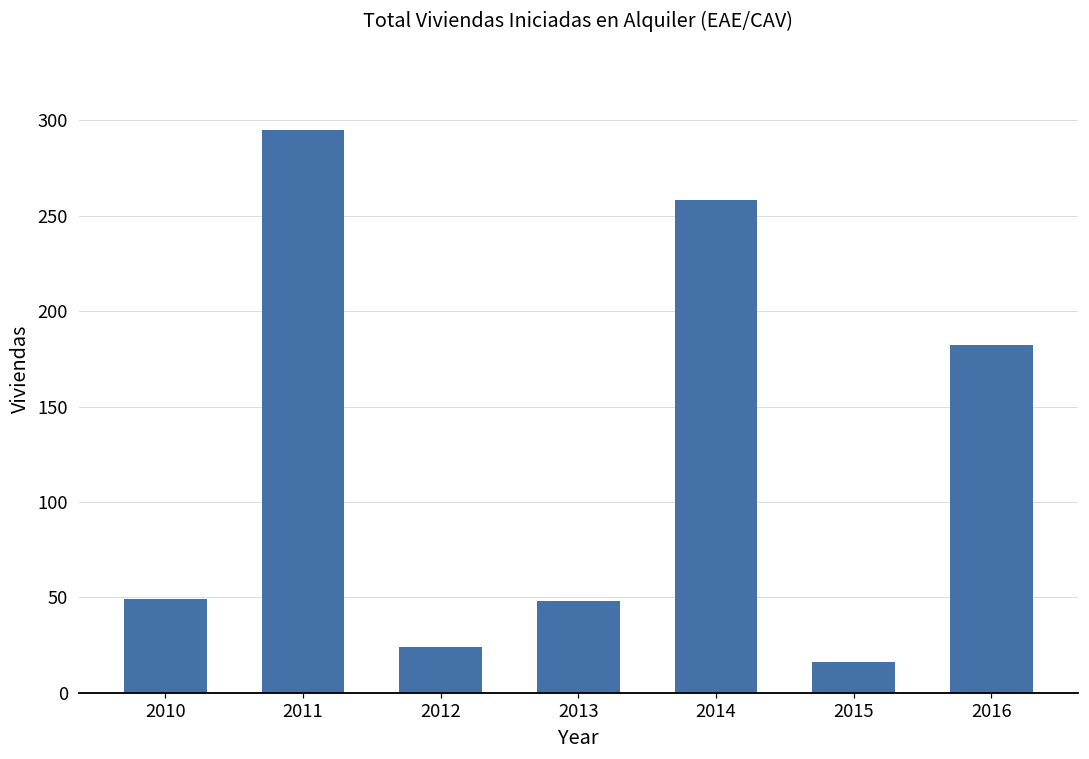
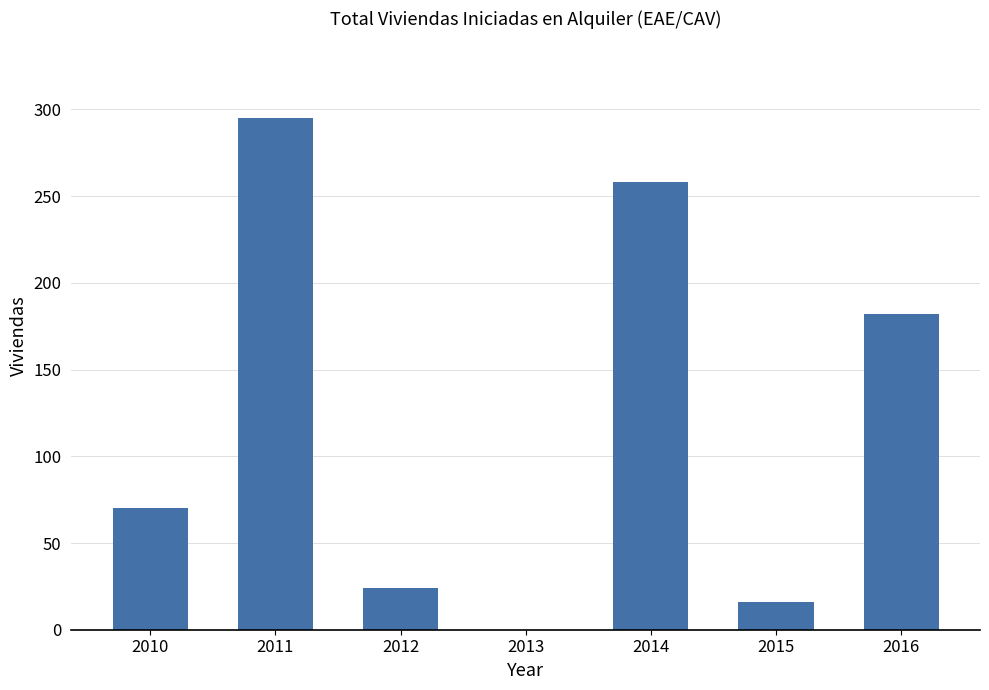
  {
-   "2010": 49,
+   "2010": 70,
    "2011": 295,
    "2012": 24,
-   "2013": 48,
+   "2013": 0,
    "2014": 258,
    "2015": 16,
    "2016": 182
  }
